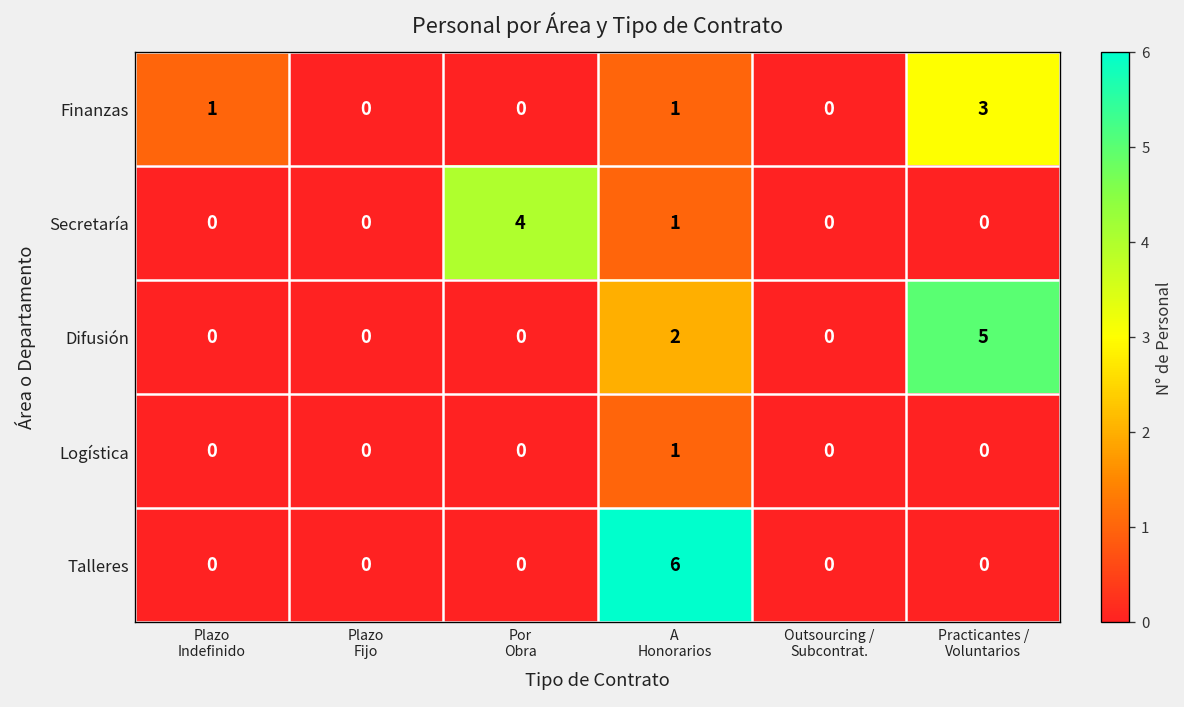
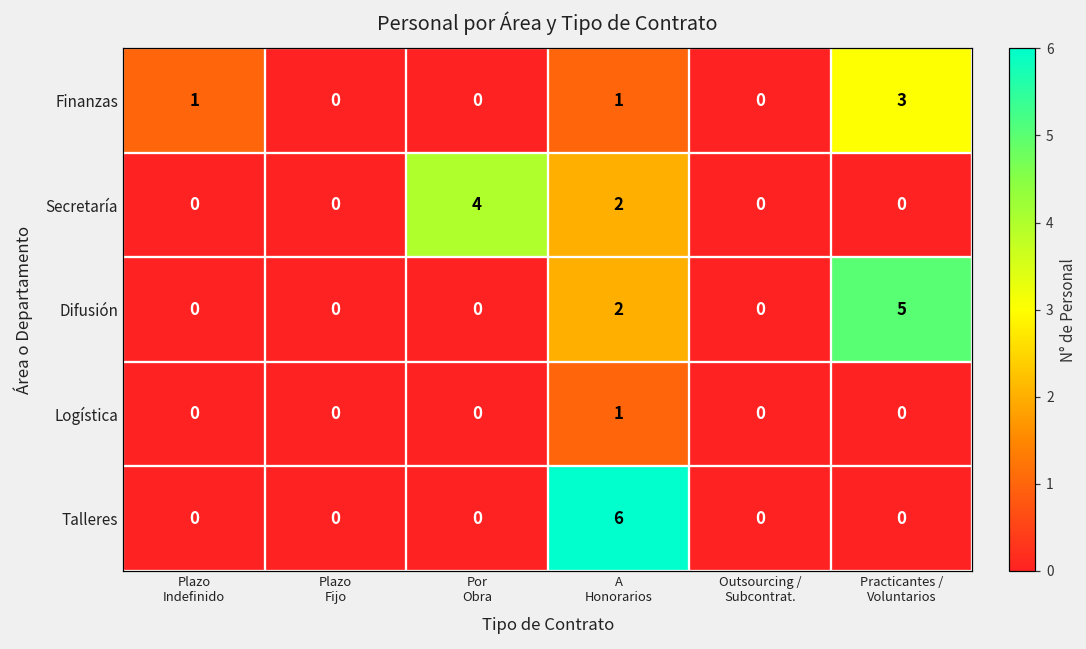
  {
    "Finanzas": {
      "Plazo Indefinido": 1,
      "Plazo Fijo": 0,
      "Por Obra": 0,
      "A Honorarios": 1,
      "Outsourcing / Subcontrat.": 0,
      "Practicantes / Voluntarios": 3
    },
    "Secretaría": {
      "Plazo Indefinido": 0,
      "Plazo Fijo": 0,
      "Por Obra": 4,
-     "A Honorarios": 1,
+     "A Honorarios": 2,
      "Outsourcing / Subcontrat.": 0,
      "Practicantes / Voluntarios": 0
    },
    "Difusión": {
      "Plazo Indefinido": 0,
      "Plazo Fijo": 0,
      "Por Obra": 0,
      "A Honorarios": 2,
      "Outsourcing / Subcontrat.": 0,
      "Practicantes / Voluntarios": 5
    },
    "Logística": {
      "Plazo Indefinido": 0,
      "Plazo Fijo": 0,
      "Por Obra": 0,
      "A Honorarios": 1,
      "Outsourcing / Subcontrat.": 0,
      "Practicantes / Voluntarios": 0
    },
    "Talleres": {
      "Plazo Indefinido": 0,
      "Plazo Fijo": 0,
      "Por Obra": 0,
      "A Honorarios": 6,
      "Outsourcing / Subcontrat.": 0,
      "Practicantes / Voluntarios": 0
    }
  }
